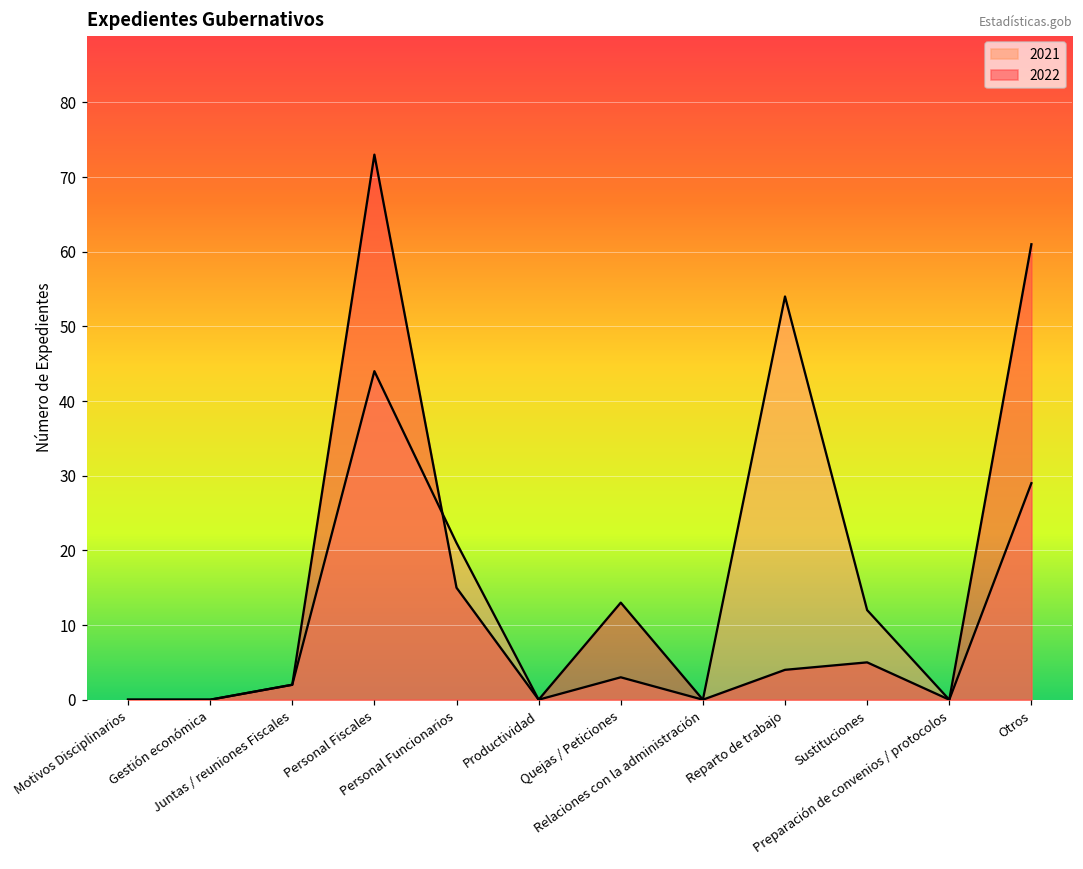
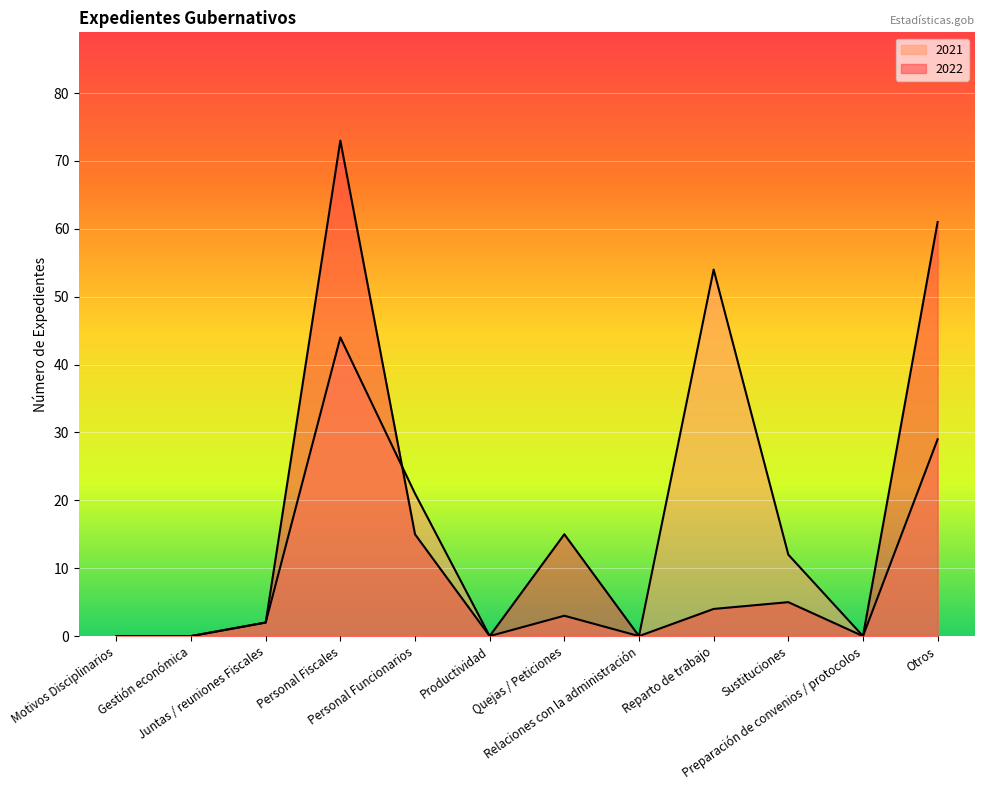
  {
    "2021": {
      "Personal Fiscales": 44,
      "Personal Funcionarios": 21,
      "Quejas / Peticiones": 3,
      "Reparto de trabajo": 54,
      "Sustituciones": 12,
      "Otros": 29
    },
    "2022": {
      "Personal Fiscales": 73,
      "Personal Funcionarios": 15,
-     "Quejas / Peticiones": 13,
+     "Quejas / Peticiones": 15,
      "Reparto de trabajo": 4,
      "Sustituciones": 5,
      "Otros": 61
    }
  }
